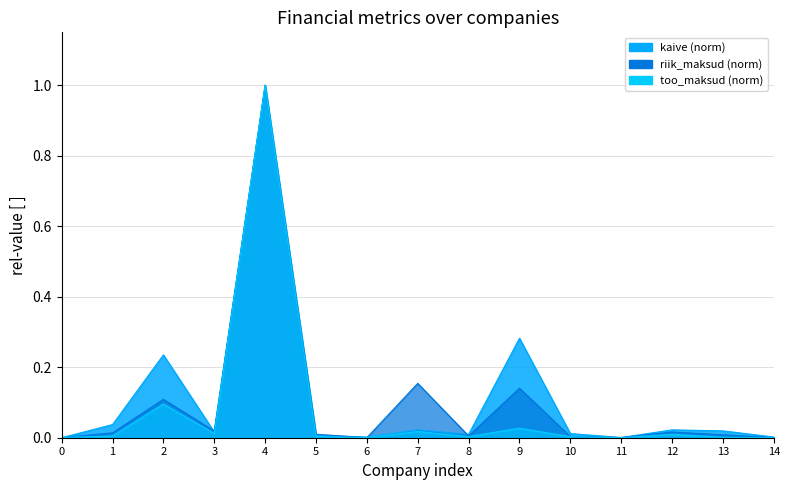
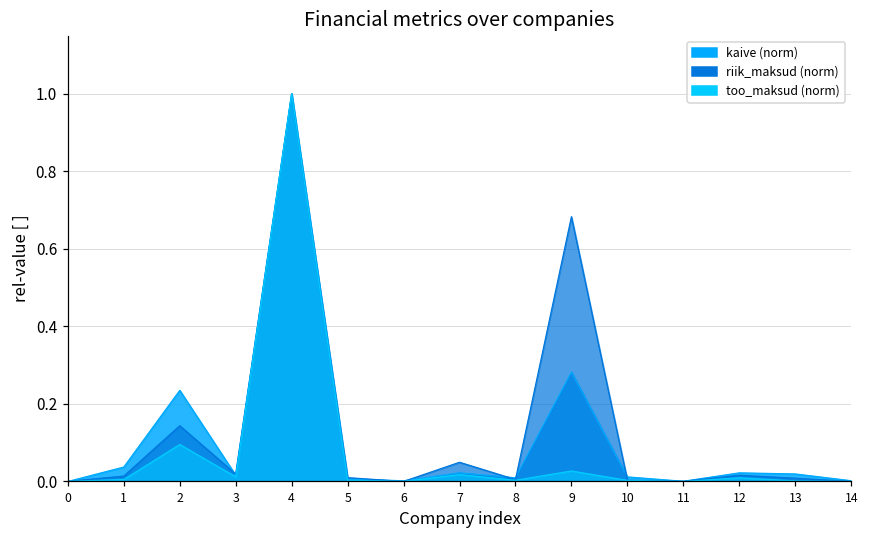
  {
    "riik_maksud (norm)": {
      "1": 0.01,
-     "2": 0.11,
-     "7": 0.15,
-     "9": 0.14,
+     "2": 0.14,
+     "7": 0.05,
+     "9": 0.68,
      "13": 0.01
    }
  }
